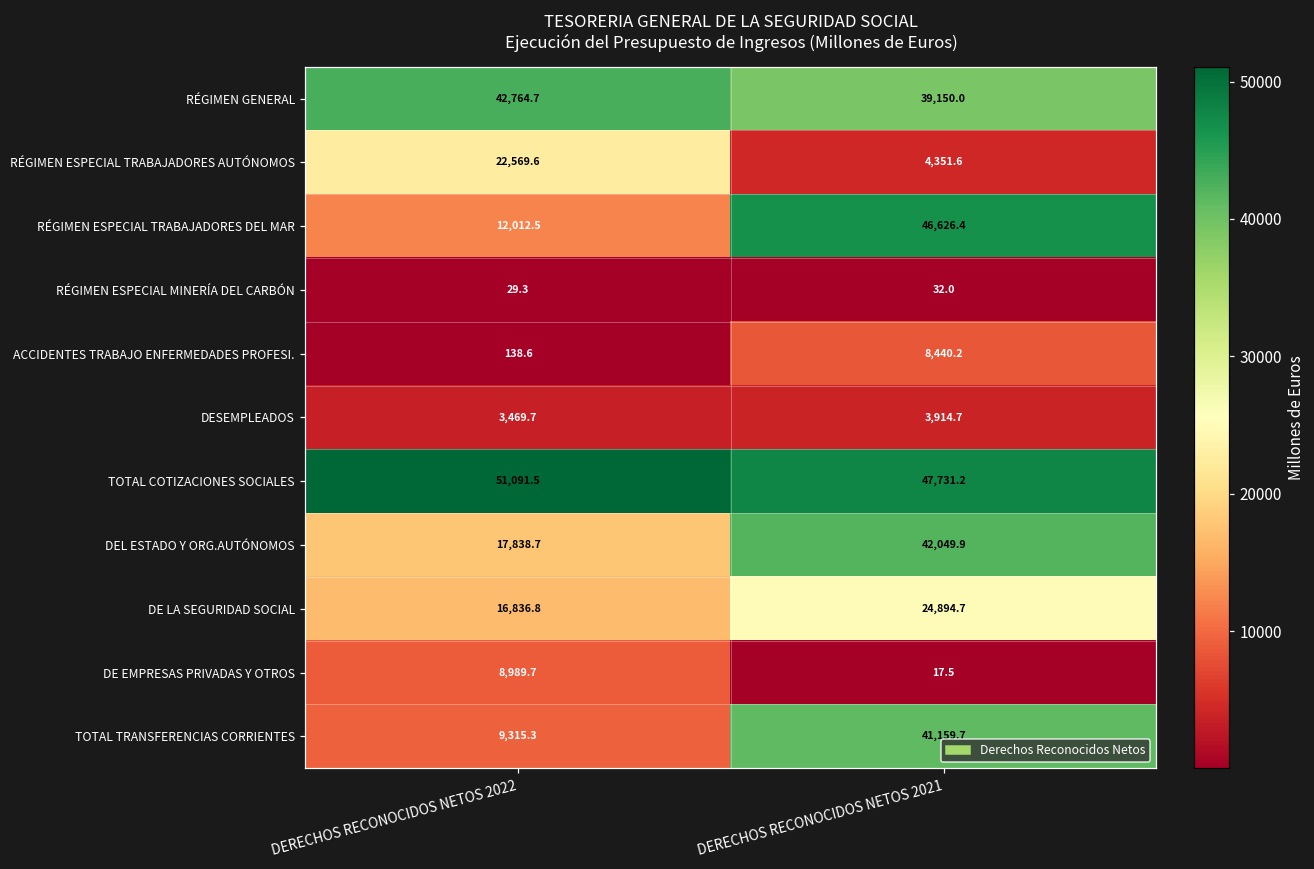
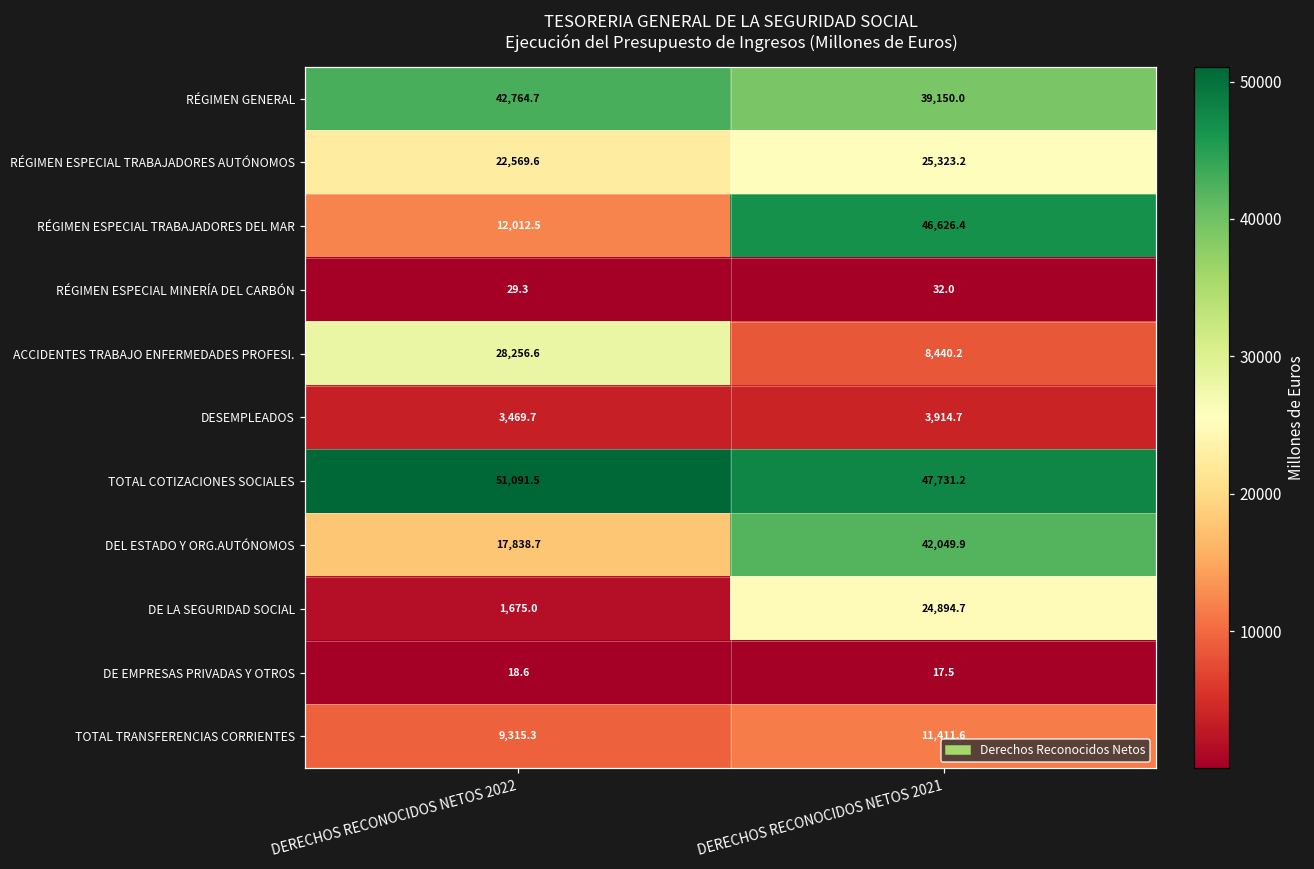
  {
    "RÉGIMEN GENERAL": {
      "DERECHOS RECONOCIDOS NETOS 2022": "42,764.7",
      "DERECHOS RECONOCIDOS NETOS 2021": "39,150.0"
    },
    "RÉGIMEN ESPECIAL TRABAJADORES AUTÓNOMOS": {
      "DERECHOS RECONOCIDOS NETOS 2022": "22,569.6",
-     "DERECHOS RECONOCIDOS NETOS 2021": "4,351.6"
+     "DERECHOS RECONOCIDOS NETOS 2021": "25,323.2"
    },
    "RÉGIMEN ESPECIAL TRABAJADORES DEL MAR": {
      "DERECHOS RECONOCIDOS NETOS 2022": "12,012.5",
      "DERECHOS RECONOCIDOS NETOS 2021": "46,626.4"
    },
    "RÉGIMEN ESPECIAL MINERÍA DEL CARBÓN": {
      "DERECHOS RECONOCIDOS NETOS 2022": "29.3",
      "DERECHOS RECONOCIDOS NETOS 2021": "32.0"
    },
    "ACCIDENTES TRABAJO ENFERMEDADES PROFESI.": {
-     "DERECHOS RECONOCIDOS NETOS 2022": "138.6",
+     "DERECHOS RECONOCIDOS NETOS 2022": "28,256.6",
      "DERECHOS RECONOCIDOS NETOS 2021": "8,440.2"
    },
    "DESEMPLEADOS": {
      "DERECHOS RECONOCIDOS NETOS 2022": "3,469.7",
      "DERECHOS RECONOCIDOS NETOS 2021": "3,914.7"
    },
    "TOTAL COTIZACIONES SOCIALES": {
      "DERECHOS RECONOCIDOS NETOS 2022": "51,091.5",
      "DERECHOS RECONOCIDOS NETOS 2021": "47,731.2"
    },
    "DEL ESTADO Y ORG.AUTÓNOMOS": {
      "DERECHOS RECONOCIDOS NETOS 2022": "17,838.7",
      "DERECHOS RECONOCIDOS NETOS 2021": "42,049.9"
    },
    "DE LA SEGURIDAD SOCIAL": {
-     "DERECHOS RECONOCIDOS NETOS 2022": "16,836.8",
+     "DERECHOS RECONOCIDOS NETOS 2022": "1,675.0",
      "DERECHOS RECONOCIDOS NETOS 2021": "24,894.7"
    },
    "DE EMPRESAS PRIVADAS Y OTROS": {
-     "DERECHOS RECONOCIDOS NETOS 2022": "8,989.7",
+     "DERECHOS RECONOCIDOS NETOS 2022": "18.6",
      "DERECHOS RECONOCIDOS NETOS 2021": "17.5"
    },
    "TOTAL TRANSFERENCIAS CORRIENTES": {
      "DERECHOS RECONOCIDOS NETOS 2022": "9,315.3",
-     "DERECHOS RECONOCIDOS NETOS 2021": "41,159.7"
+     "DERECHOS RECONOCIDOS NETOS 2021": "11,411.6"
    }
  }
